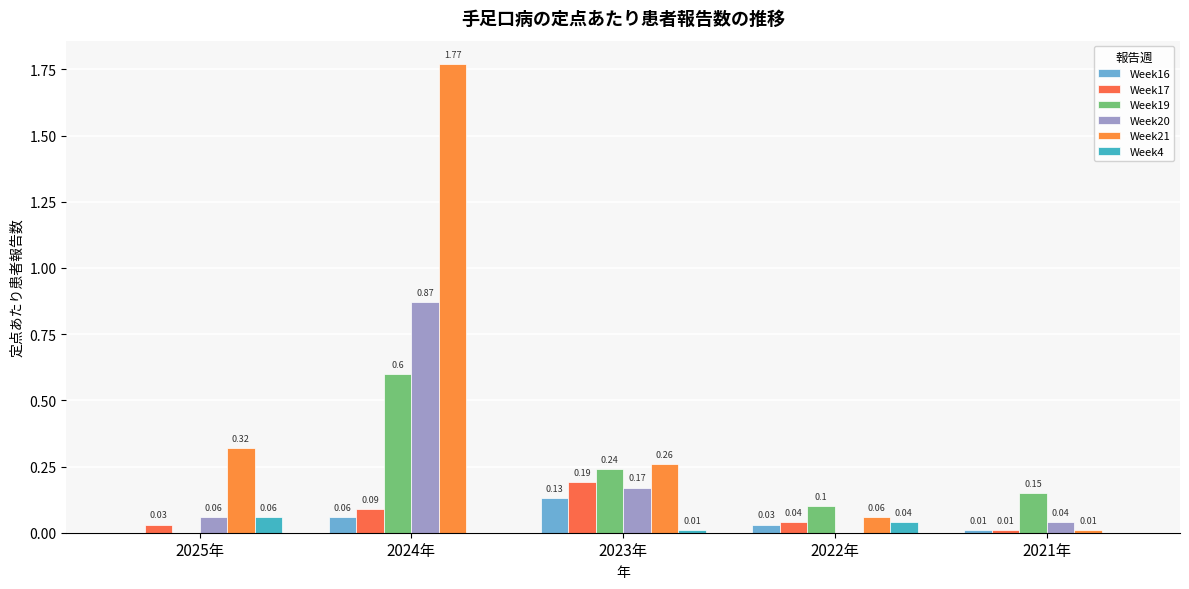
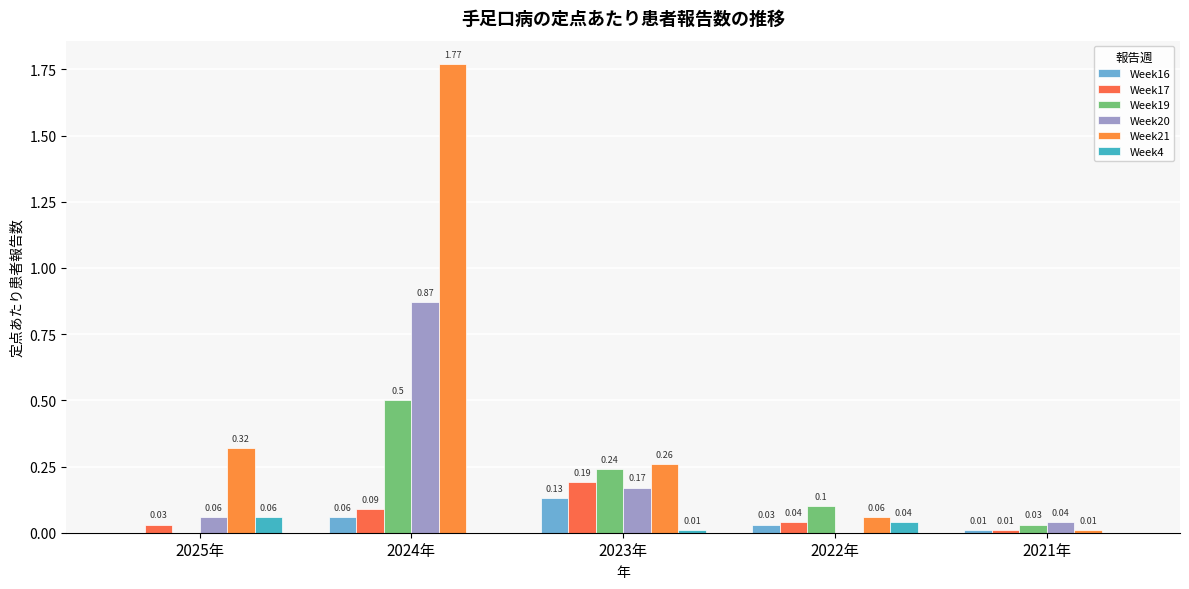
  {
    "Week19": {
-     "2024年": 0.6,
+     "2024年": 0.5,
      "2023年": 0.24,
      "2022年": 0.1,
-     "2021年": 0.15
+     "2021年": 0.03
    }
  }
